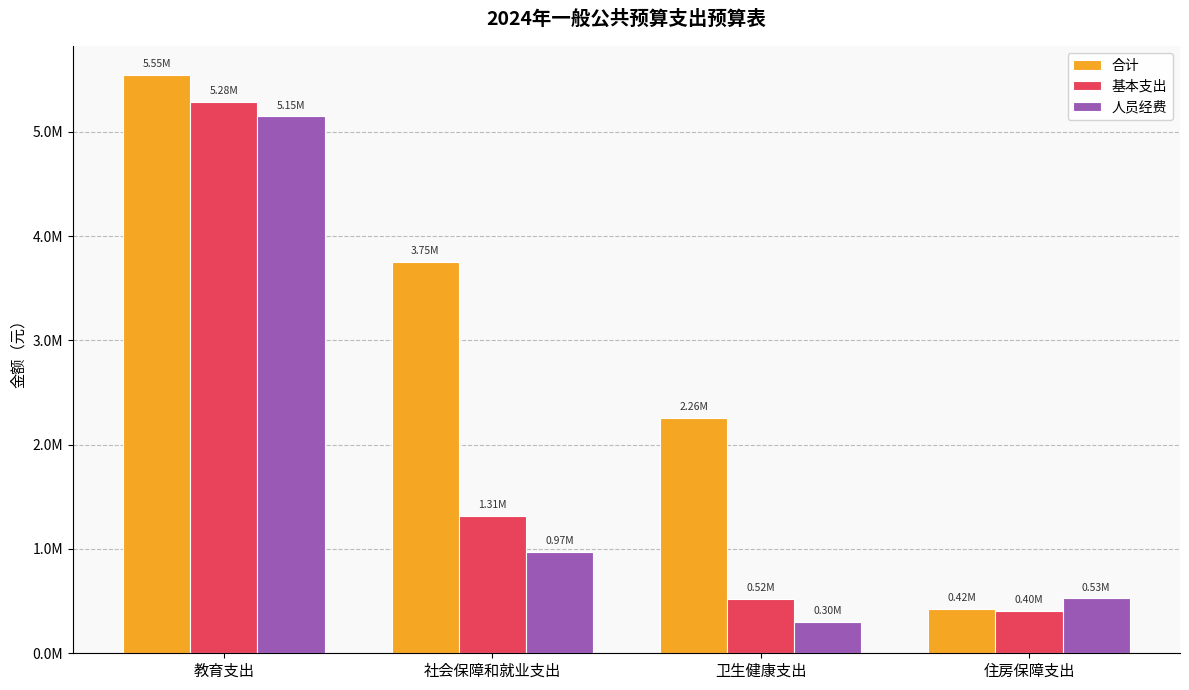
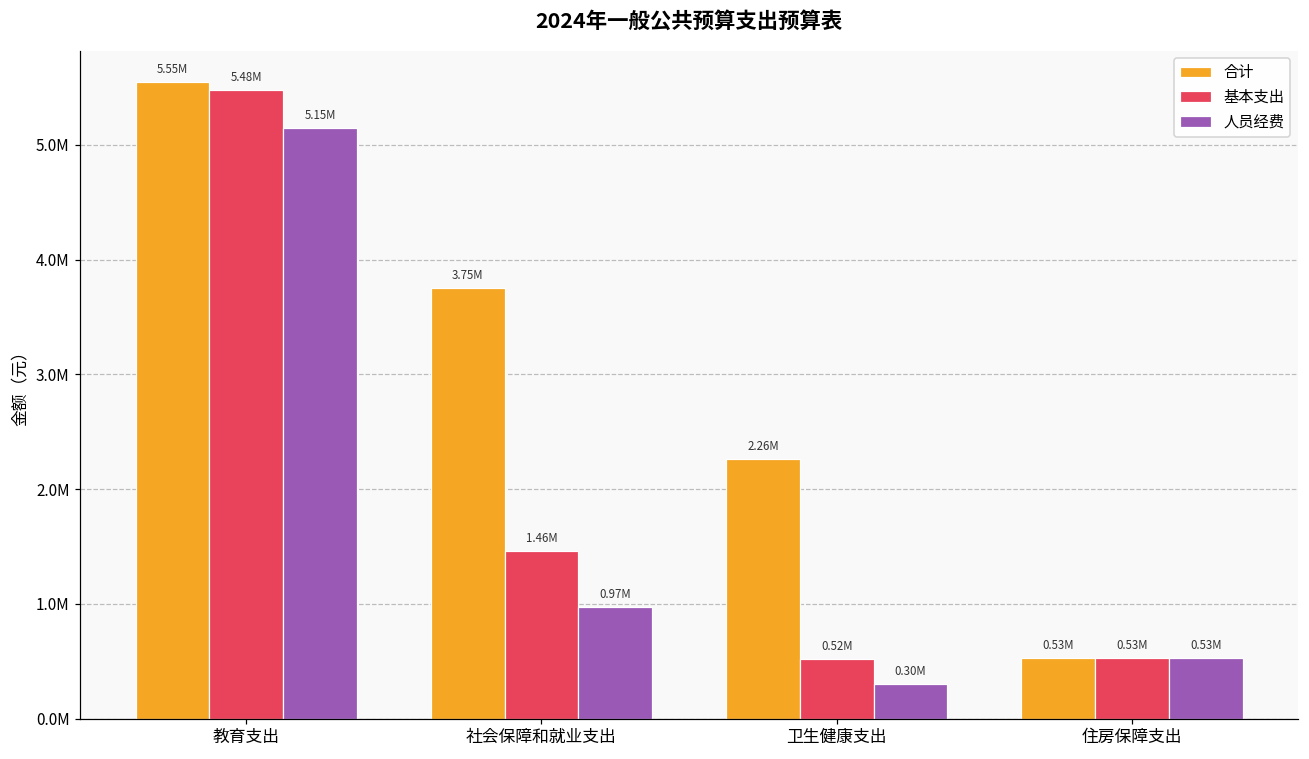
  {
    "合计": {
      "教育支出": "5.55M",
      "社会保障和就业支出": "3.75M",
      "卫生健康支出": "2.26M",
-     "住房保障支出": "0.42M"
+     "住房保障支出": "0.53M"
    },
    "基本支出": {
-     "教育支出": "5.28M",
-     "社会保障和就业支出": "1.31M",
+     "教育支出": "5.48M",
+     "社会保障和就业支出": "1.46M",
      "卫生健康支出": "0.52M",
-     "住房保障支出": "0.40M"
+     "住房保障支出": "0.53M"
    },
    "人员经费": {
      "教育支出": "5.15M",
      "社会保障和就业支出": "0.97M",
      "卫生健康支出": "0.30M",
      "住房保障支出": "0.53M"
    }
  }
